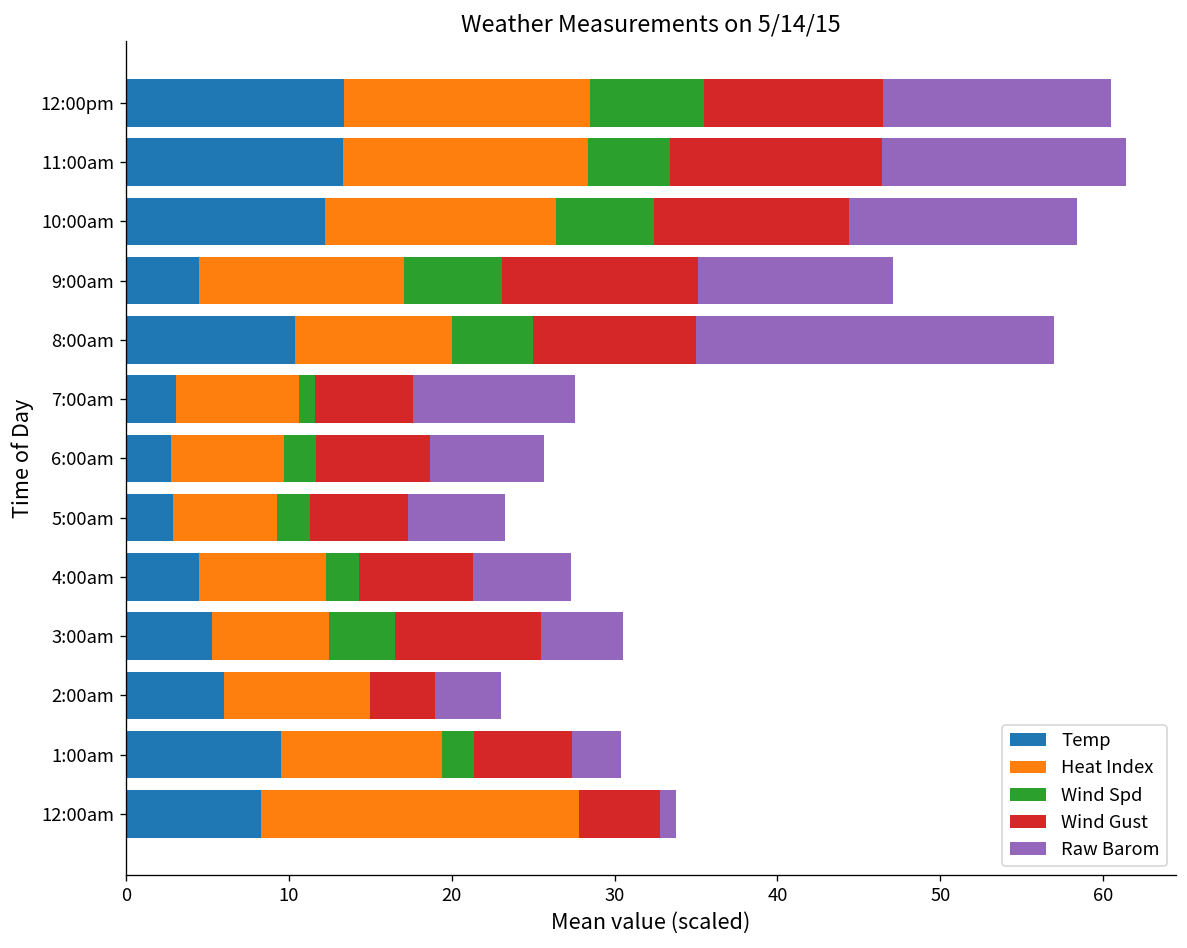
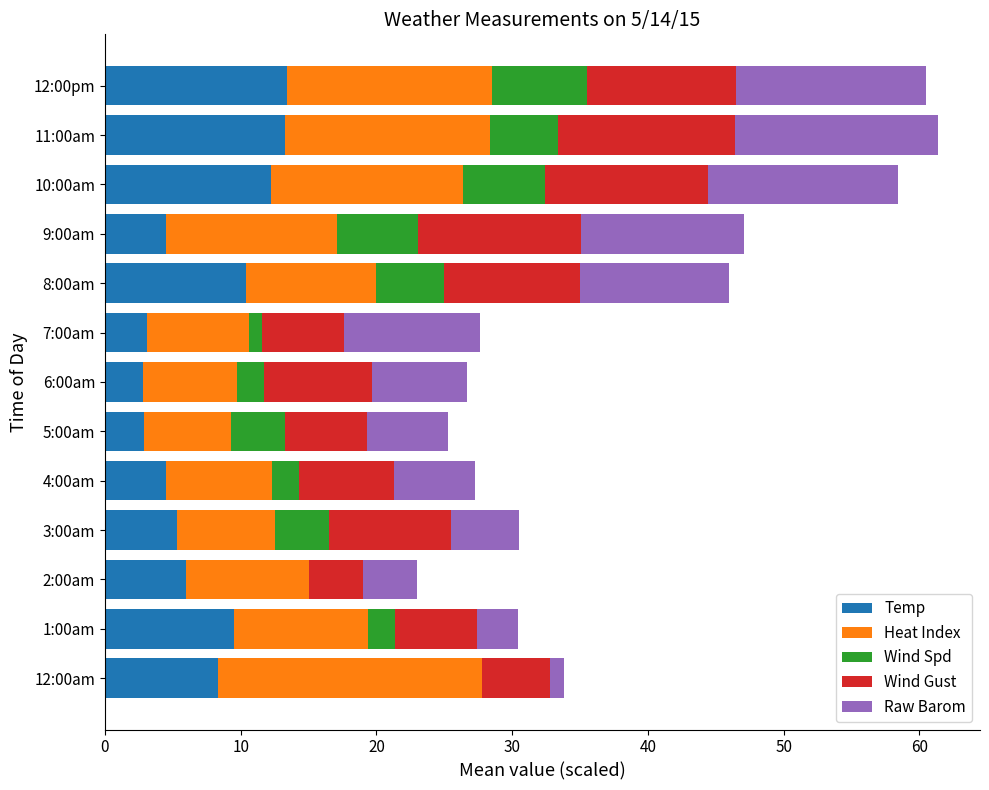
  {
    "Temp": {
      "12:00pm": 13.4,
      "11:00am": 13.3,
      "10:00am": 12.2,
      "9:00am": 4.5,
      "8:00am": 10.4,
      "7:00am": 3.1,
      "6:00am": 2.8,
      "5:00am": 2.9,
      "4:00am": 4.5,
      "3:00am": 5.3,
      "2:00am": 6.0,
      "1:00am": 9.5,
      "12:00am": 8.3
    },
    "Heat Index": {
      "12:00pm": 15.1,
      "11:00am": 15.1,
      "10:00am": 14.2,
      "9:00am": 12.6,
      "8:00am": 9.6,
      "7:00am": 7.5,
      "6:00am": 6.9,
      "5:00am": 6.4,
      "4:00am": 7.8,
      "3:00am": 7.2,
      "2:00am": 9.0,
      "1:00am": 9.9,
      "12:00am": 19.5
    },
    "Wind Spd": {
      "12:00pm": 7,
      "11:00am": 5,
      "10:00am": 6,
      "9:00am": 6,
      "8:00am": 5,
      "7:00am": 1,
      "6:00am": 2,
-     "5:00am": 2,
+     "5:00am": 4,
      "4:00am": 2,
      "3:00am": 4,
      "2:00am": 0,
      "1:00am": 2,
      "12:00am": 0
    },
    "Wind Gust": {
      "12:00pm": 11,
      "11:00am": 13,
      "10:00am": 12,
      "9:00am": 12,
      "8:00am": 10,
      "7:00am": 6,
-     "6:00am": 7,
+     "6:00am": 8,
      "5:00am": 6,
      "4:00am": 7,
      "3:00am": 9,
      "2:00am": 4,
      "1:00am": 6,
      "12:00am": 5
    },
    "Raw Barom": {
      "12:00pm": 14.0,
      "11:00am": 15.0,
      "10:00am": 14.0,
      "9:00am": 12.0,
-     "8:00am": 22.0,
+     "8:00am": 11.0,
      "7:00am": 10.0,
      "6:00am": 7.0,
      "5:00am": 6.0,
      "4:00am": 6.0,
      "3:00am": 5.0,
      "2:00am": 4.0,
      "1:00am": 3.0,
      "12:00am": 1.0
    }
  }
